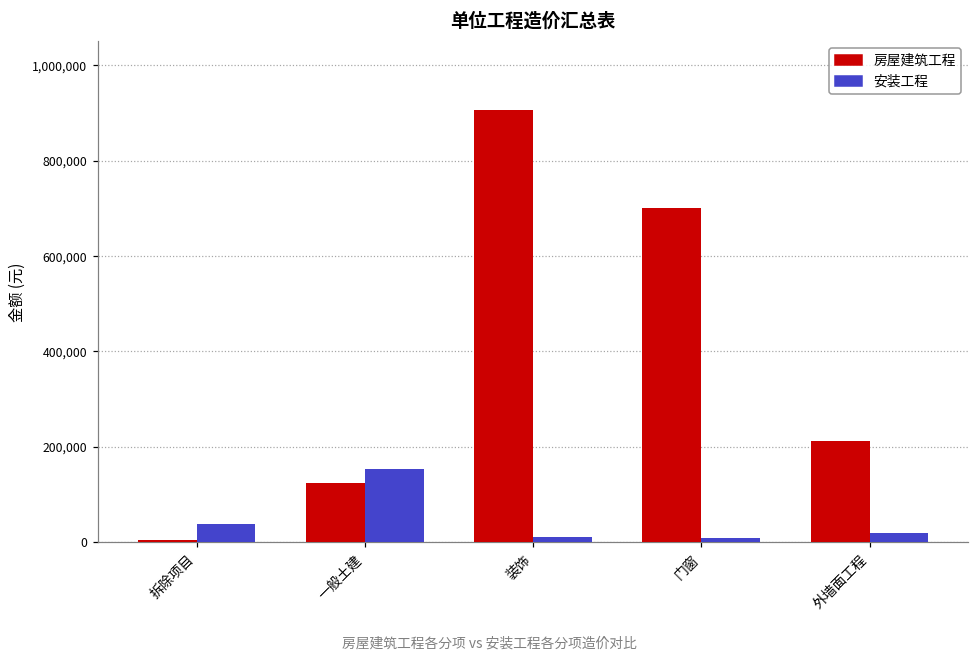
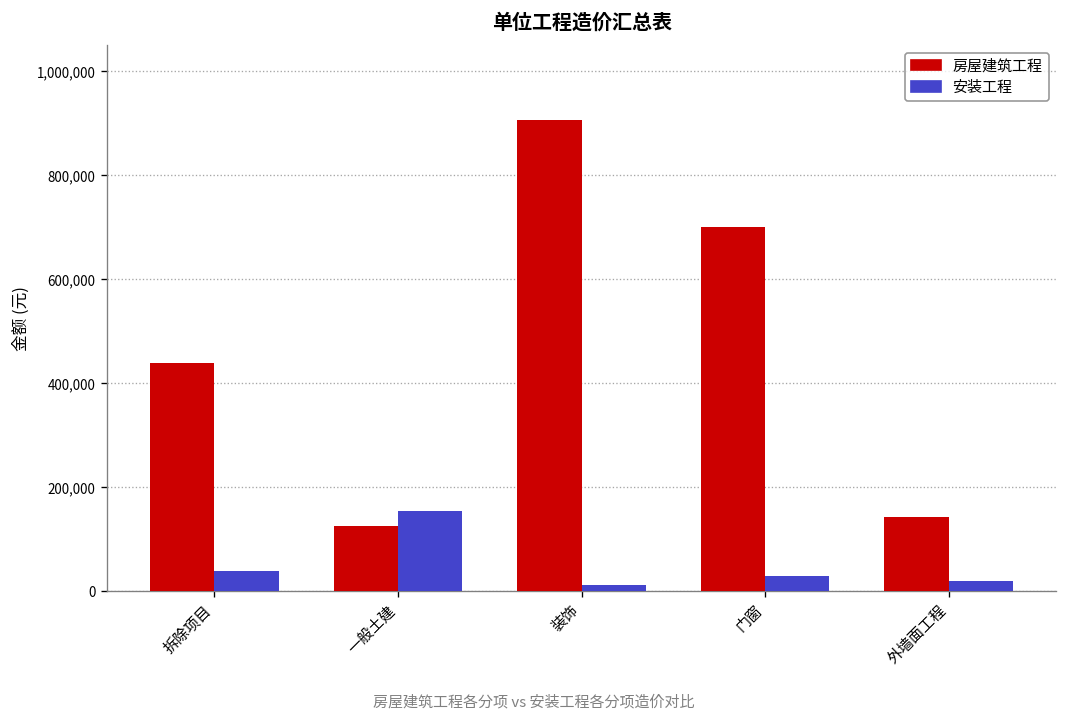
  {
    "房屋建筑工程": {
-     "拆除项目": "0",
+     "拆除项目": "440,000",
      "一般土建": "120,000",
      "装饰": "910,000",
      "门窗": "700,000",
-     "外墙面工程": "210,000"
+     "外墙面工程": "140,000"
    },
    "安装工程": {
      "拆除项目": "40,000",
      "一般土建": "150,000",
      "装饰": "10,000",
-     "门窗": "10,000",
+     "门窗": "30,000",
      "外墙面工程": "20,000"
    }
  }
